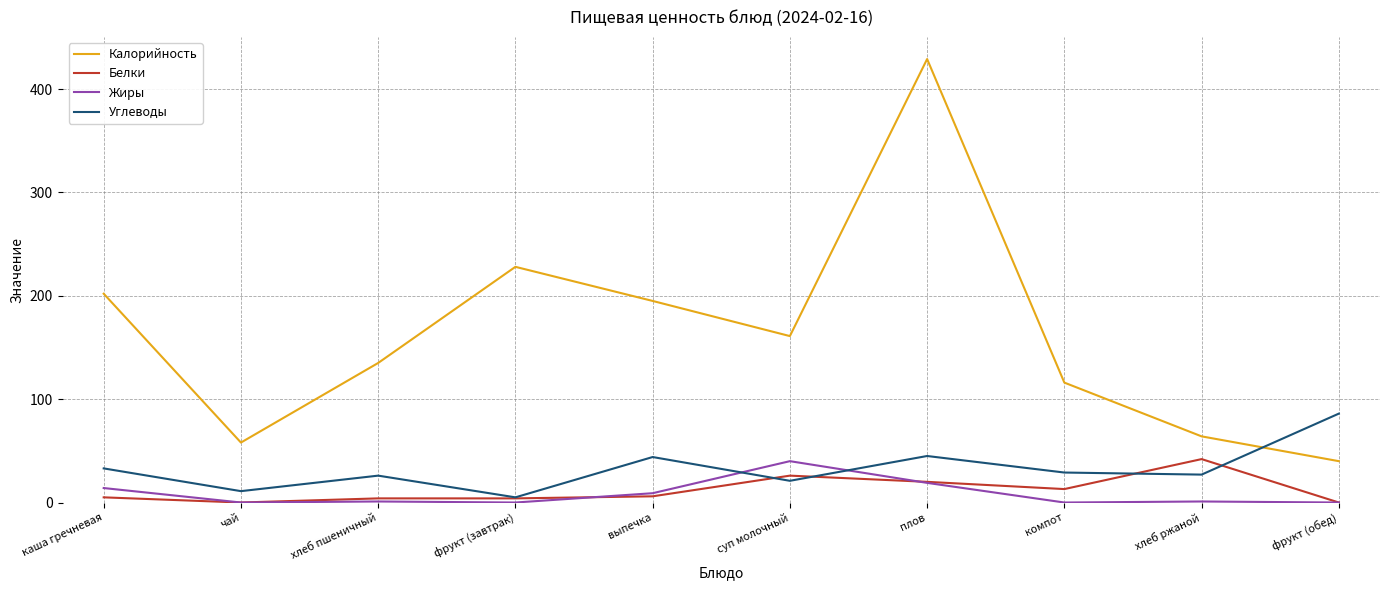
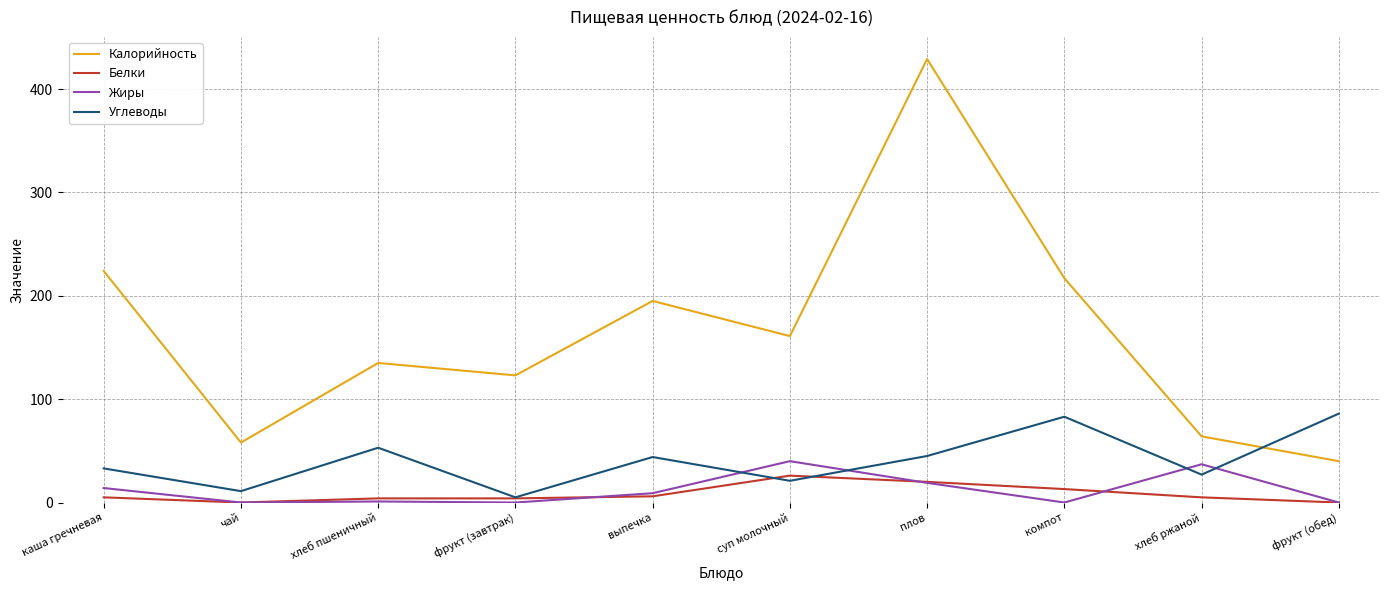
  {
    "Калорийность": {
-     "каша гречневая": 202,
+     "каша гречневая": 224,
      "чай": 58,
      "хлеб пшеничный": 135,
-     "фрукт (завтрак)": 228,
+     "фрукт (завтрак)": 123,
      "выпечка": 195,
      "суп молочный": 161,
      "плов": 429,
-     "компот": 116,
+     "компот": 217,
      "хлеб ржаной": 64,
      "фрукт (обед)": 40
    },
    "Белки": {
      "каша гречневая": 5,
      "хлеб пшеничный": 4,
      "выпечка": 6,
      "суп молочный": 26,
      "компот": 13,
-     "хлеб ржаной": 42
+     "хлеб ржаной": 5
    },
    "Жиры": {
      "каша гречневая": 14,
      "хлеб пшеничный": 1,
      "фрукт (завтрак)": 0,
      "выпечка": 9,
      "суп молочный": 40,
      "компот": 0,
-     "хлеб ржаной": 1
+     "хлеб ржаной": 37
    },
    "Углеводы": {
      "каша гречневая": 33,
      "чай": 11,
-     "хлеб пшеничный": 26,
+     "хлеб пшеничный": 53,
      "выпечка": 44,
      "суп молочный": 21,
      "плов": 45,
-     "компот": 29,
+     "компот": 83,
      "хлеб ржаной": 27,
      "фрукт (обед)": 86
    }
  }
